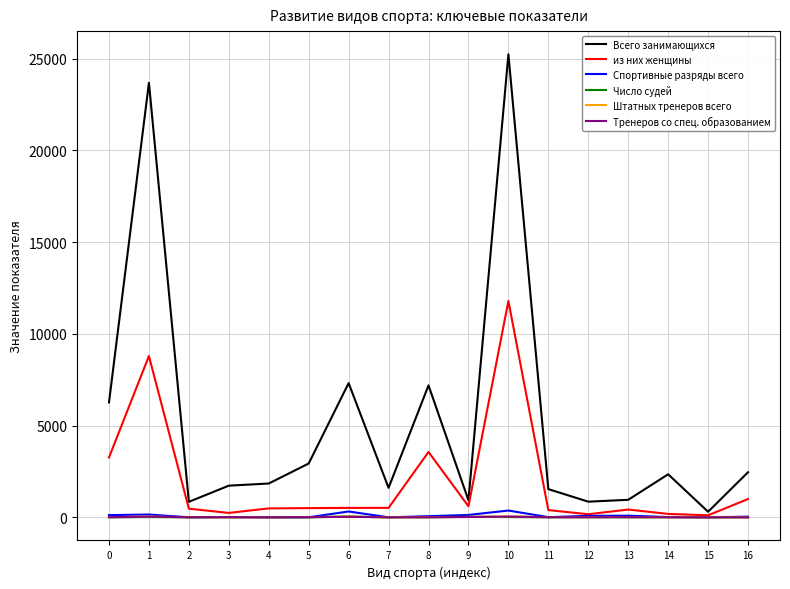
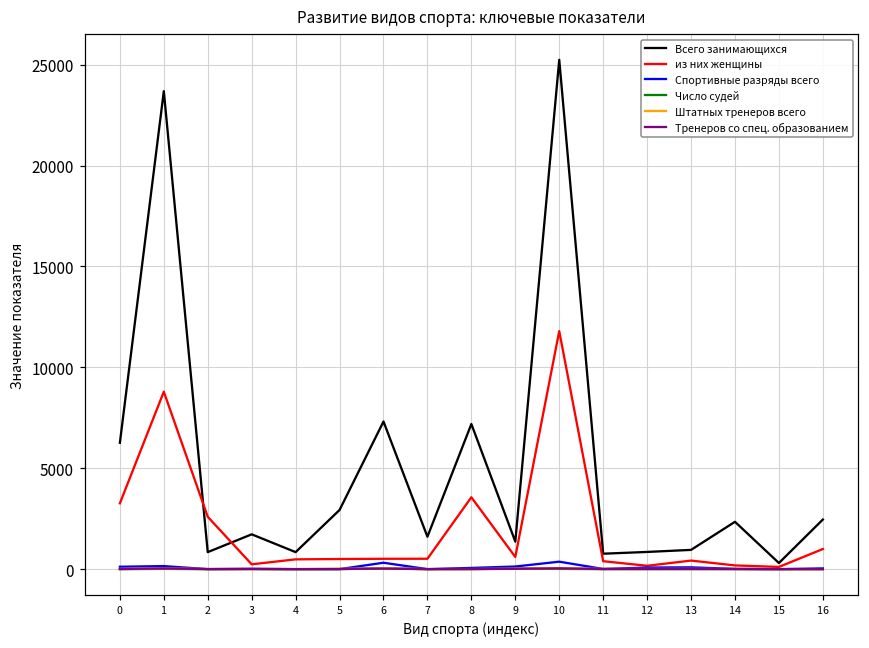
  {
    "Всего занимающихся": {
      "0": 6300,
      "1": 23700,
      "2": 800,
      "3": 1700,
-     "4": 1800,
+     "4": 800,
      "5": 2900,
      "6": 7300,
      "7": 1600,
      "8": 7200,
-     "9": 900,
+     "9": 1400,
      "10": 25200,
-     "11": 1500,
+     "11": 800,
      "12": 900,
      "13": 1000,
      "14": 2300,
      "15": 300,
      "16": 2500
    },
    "из них женщины": {
      "0": 3300,
      "1": 8800,
-     "2": 500,
+     "2": 2600,
      "3": 200,
      "4": 500,
      "5": 500,
      "6": 500,
      "7": 500,
      "8": 3600,
      "9": 600,
      "10": 11800,
      "11": 400,
      "13": 400,
      "14": 200,
      "16": 1000
    },
    "Спортивные разряды всего": {
      "6": 300,
      "10": 400
    },
    "Тренеров со спец. образованием": {
      "1": 0,
      "6": 0,
      "10": 0
    }
  }
